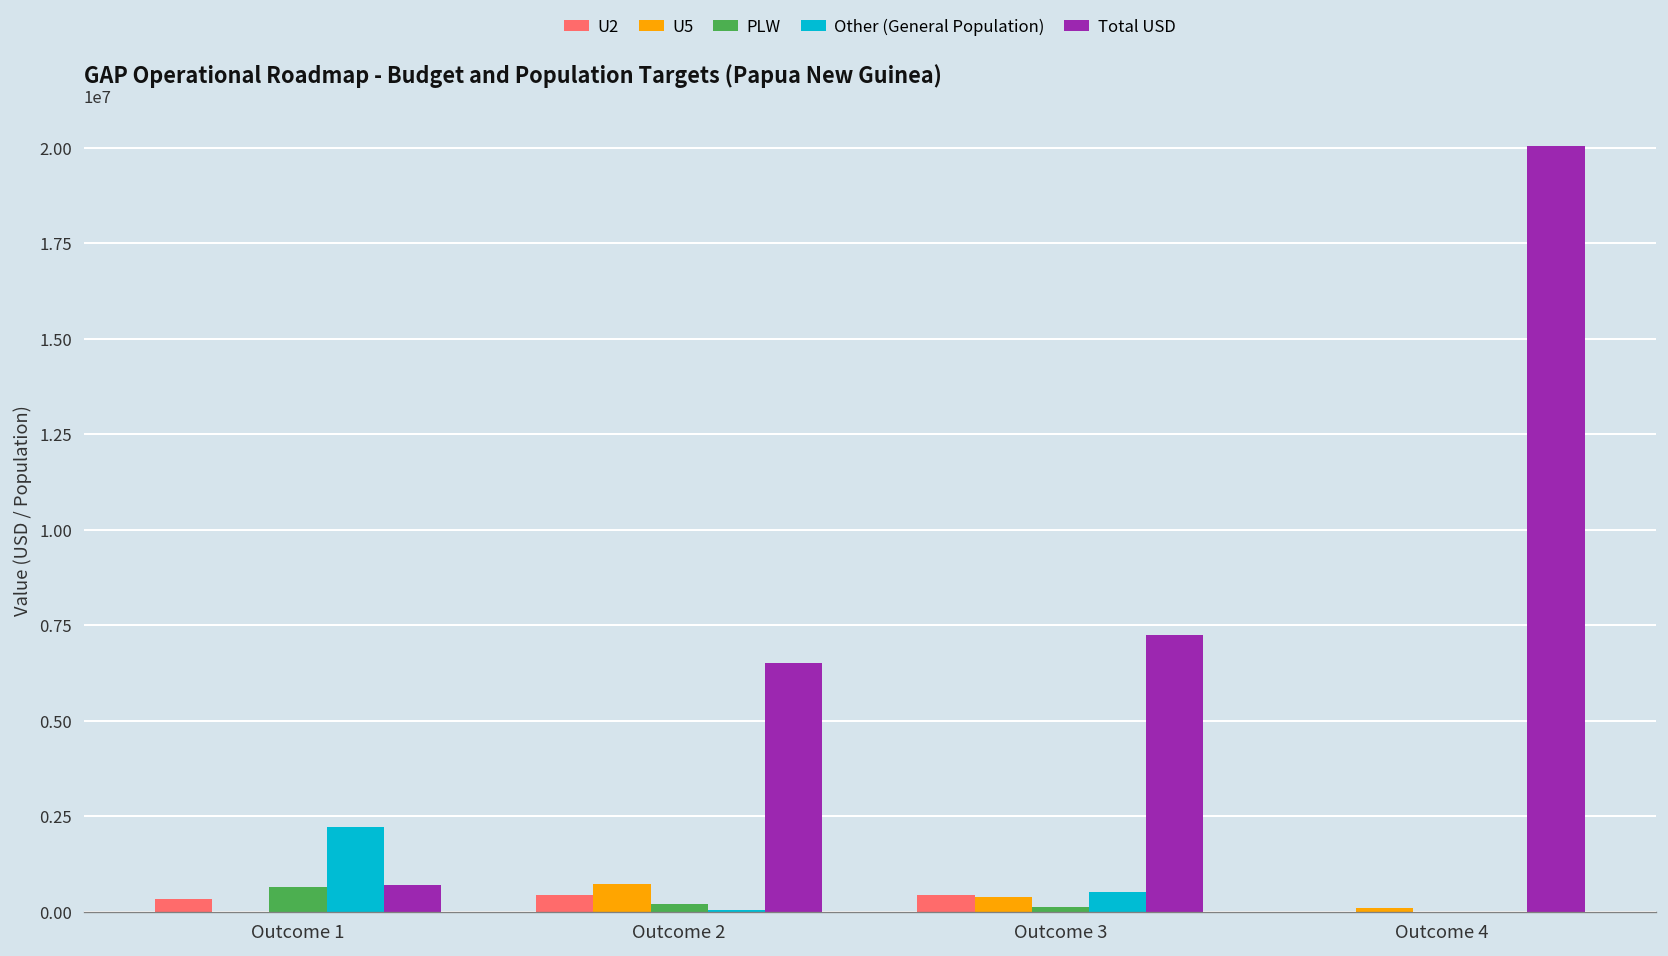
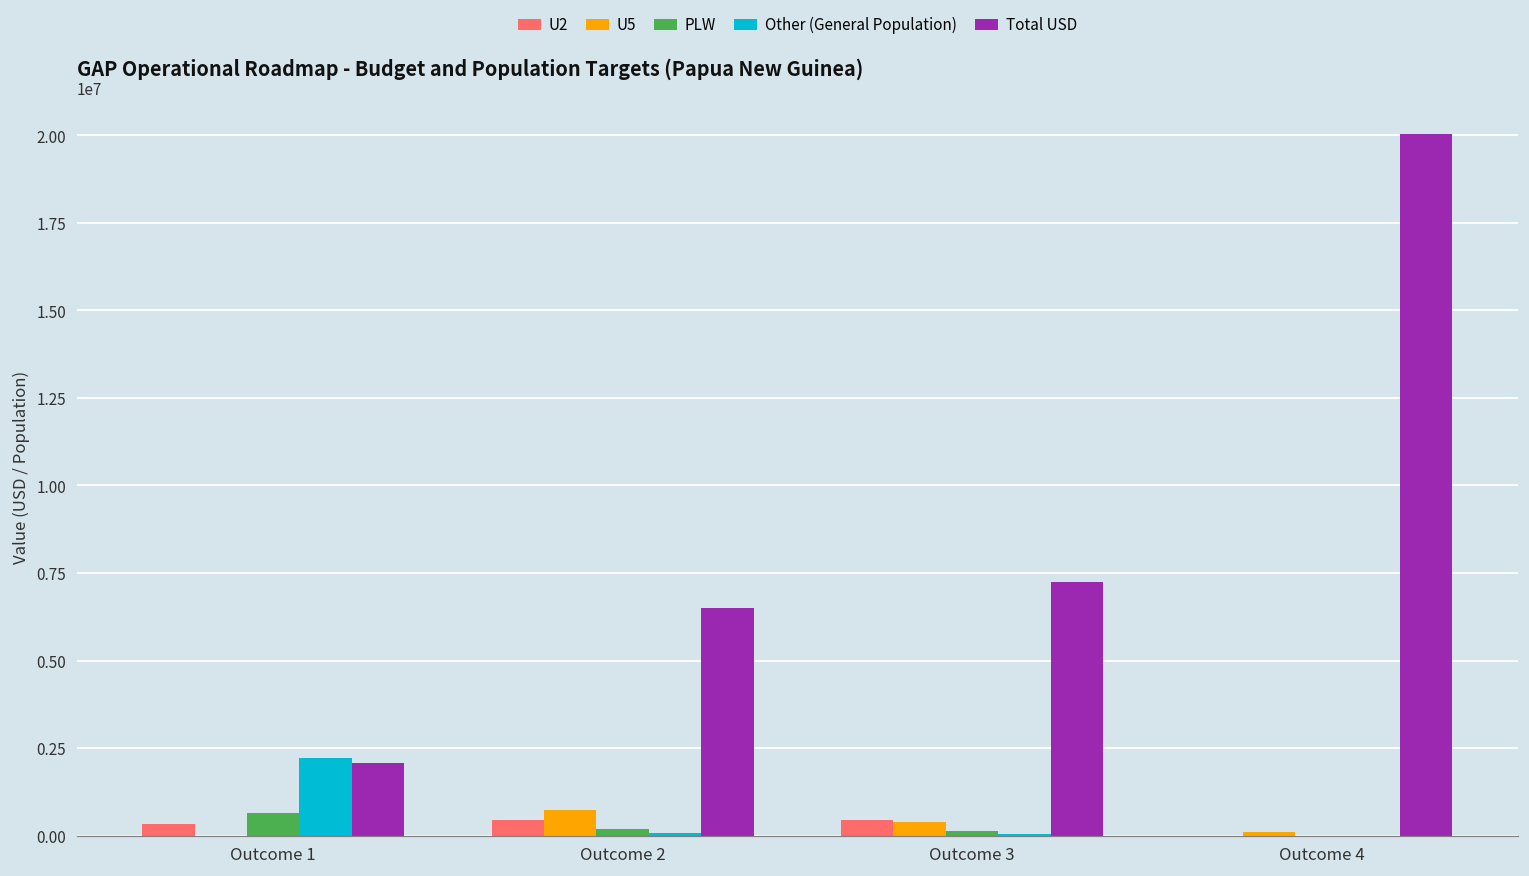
  {
    "U2": {
      "Outcome 1": 300000,
      "Outcome 2": 500000,
      "Outcome 3": 400000,
      "Outcome 4": 0
    },
    "U5": {
      "Outcome 1": 0,
      "Outcome 2": 700000,
      "Outcome 3": 400000,
      "Outcome 4": 100000
    },
    "PLW": {
      "Outcome 1": 700000,
      "Outcome 2": 200000,
      "Outcome 3": 100000,
      "Outcome 4": 0
    },
    "Other (General Population)": {
      "Outcome 1": 2200000,
-     "Outcome 3": 500000
+     "Outcome 3": 0
    },
    "Total USD": {
-     "Outcome 1": 700000,
+     "Outcome 1": 2100000,
      "Outcome 2": 6500000,
      "Outcome 3": 7200000,
      "Outcome 4": 20100000
    }
  }
